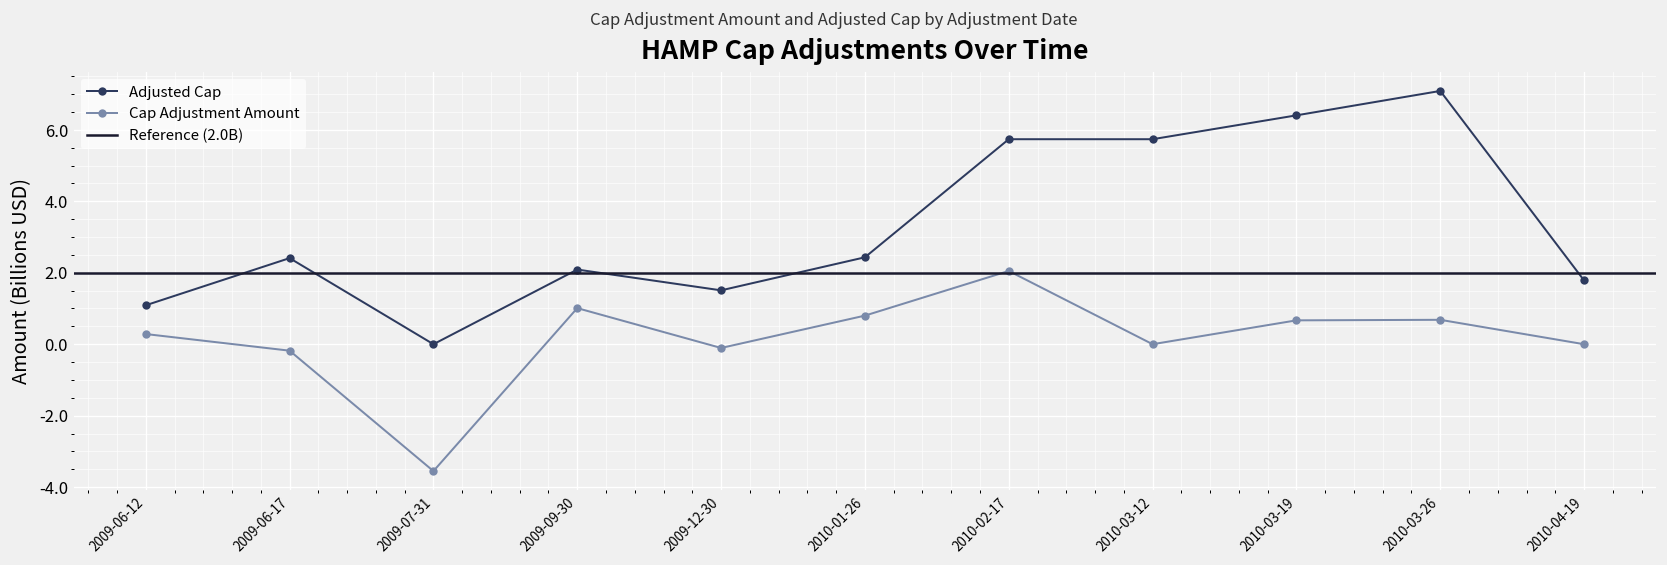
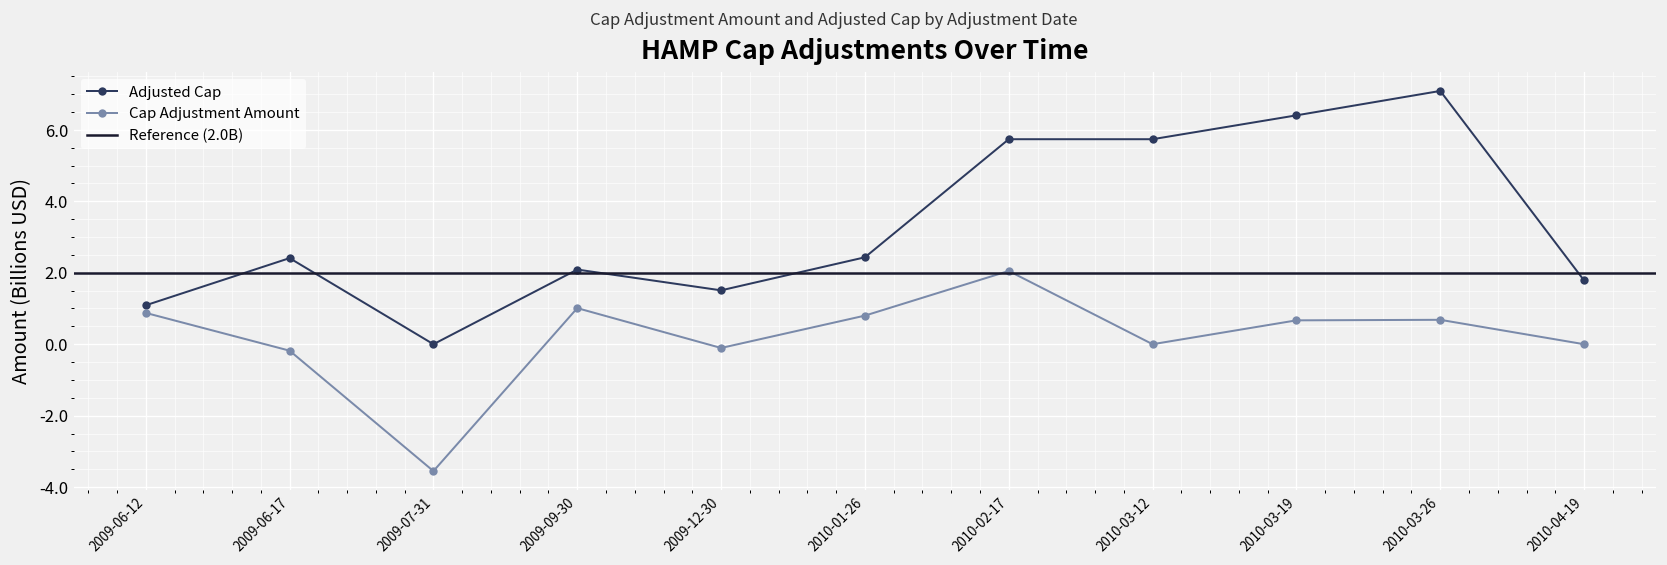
  {
    "Adjusted Cap": {
      "2009-06-12": 1.1,
      "2009-06-17": 2.4,
      "2009-07-31": 0.0,
      "2009-09-30": 2.1,
      "2009-12-30": 1.5,
      "2010-01-26": 2.4,
      "2010-02-17": 5.7,
      "2010-03-12": 5.7,
      "2010-03-19": 6.4,
      "2010-03-26": 7.1,
      "2010-04-19": 1.8
    },
    "Cap Adjustment Amount": {
-     "2009-06-12": 0.3,
+     "2009-06-12": 0.9,
      "2009-06-17": -0.2,
      "2009-07-31": -3.6,
      "2009-09-30": 1.0,
      "2009-12-30": -0.1,
      "2010-01-26": 0.8,
      "2010-02-17": 2.1,
      "2010-03-12": 0.0,
      "2010-03-19": 0.7,
      "2010-03-26": 0.7,
      "2010-04-19": 0.0
    }
  }
